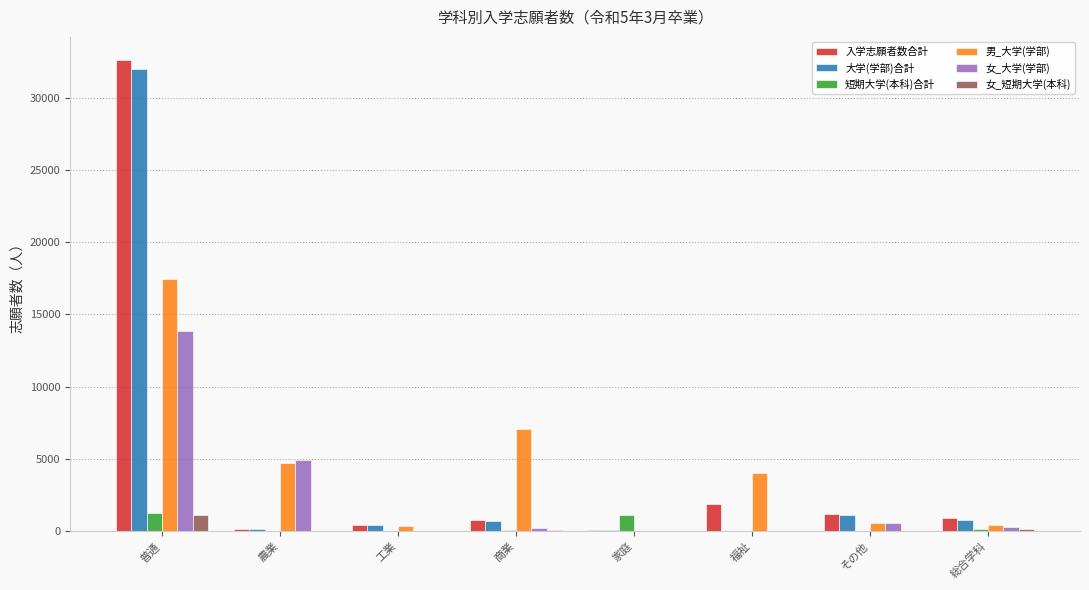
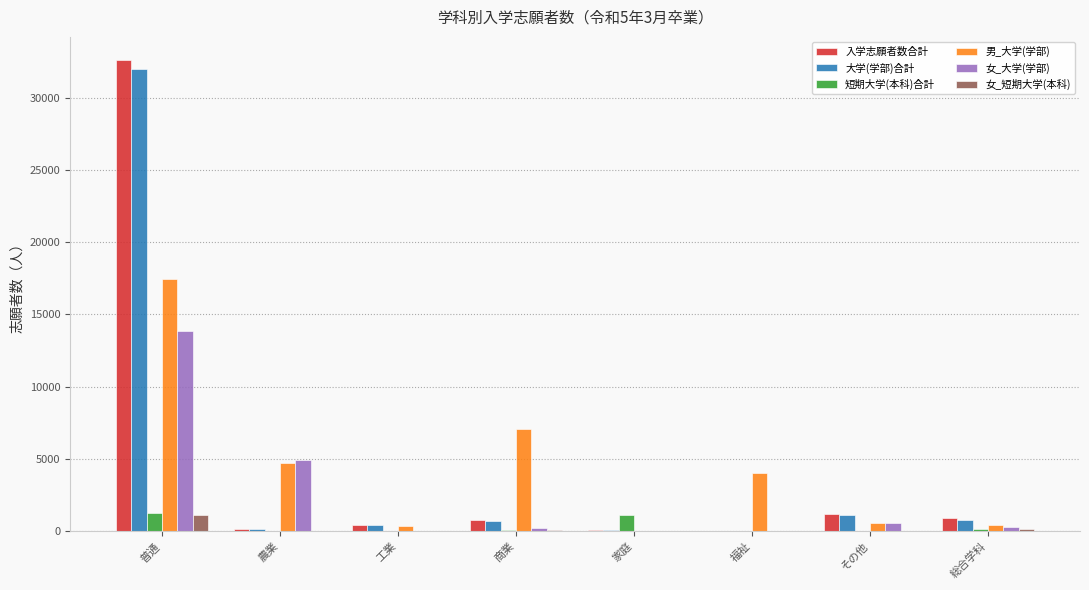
  {
    "入学志願者数合計": {
      "普通": 32600,
      "工業": 400,
      "商業": 800,
-     "福祉": 1900,
+     "福祉": 0,
      "その他": 1200,
      "総合学科": 900
    },
    "大学(学部)合計": {
      "普通": 32000,
      "工業": 400,
      "商業": 700,
      "その他": 1100,
      "総合学科": 800
    },
    "短期大学(本科)合計": {
      "普通": 1200,
      "家庭": 1100
    },
    "男_大学(学部)": {
      "普通": 17500,
      "農業": 4700,
      "工業": 400,
      "商業": 7100,
      "福祉": 4000,
      "その他": 500,
      "総合学科": 400
    },
    "女_大学(学部)": {
      "普通": 13900,
      "農業": 5000,
      "商業": 200,
      "その他": 600,
      "総合学科": 300
    },
    "女_短期大学(本科)": {
      "普通": 1200
    }
  }
